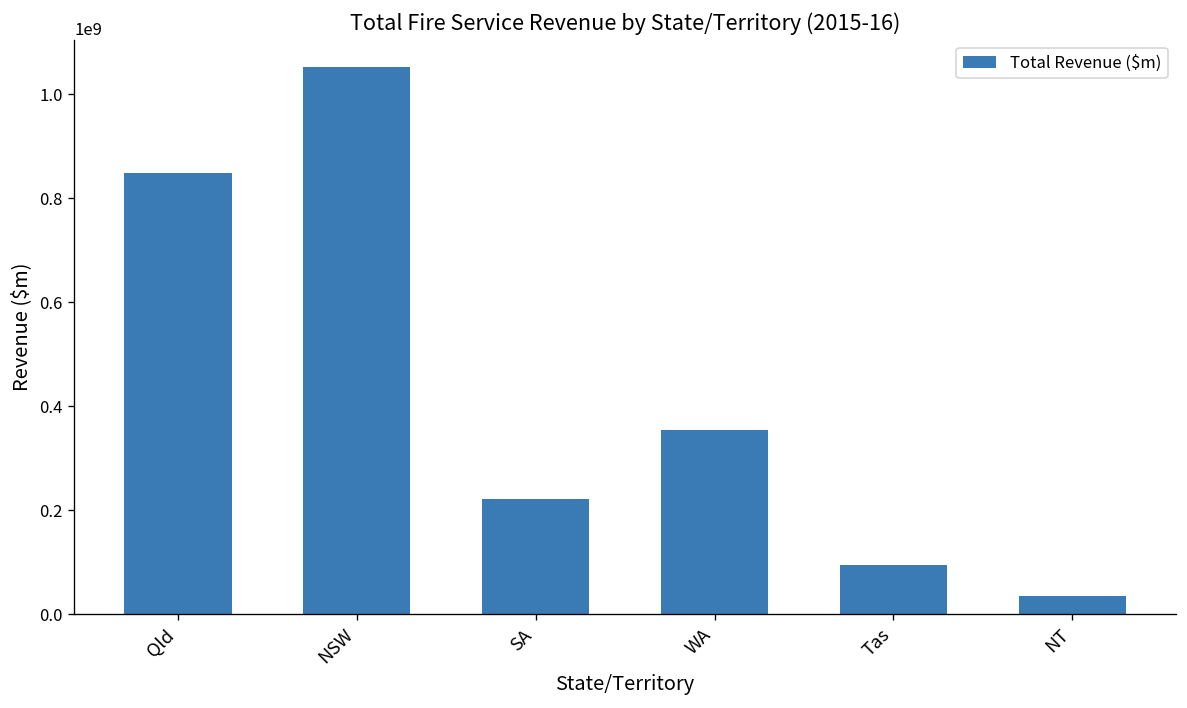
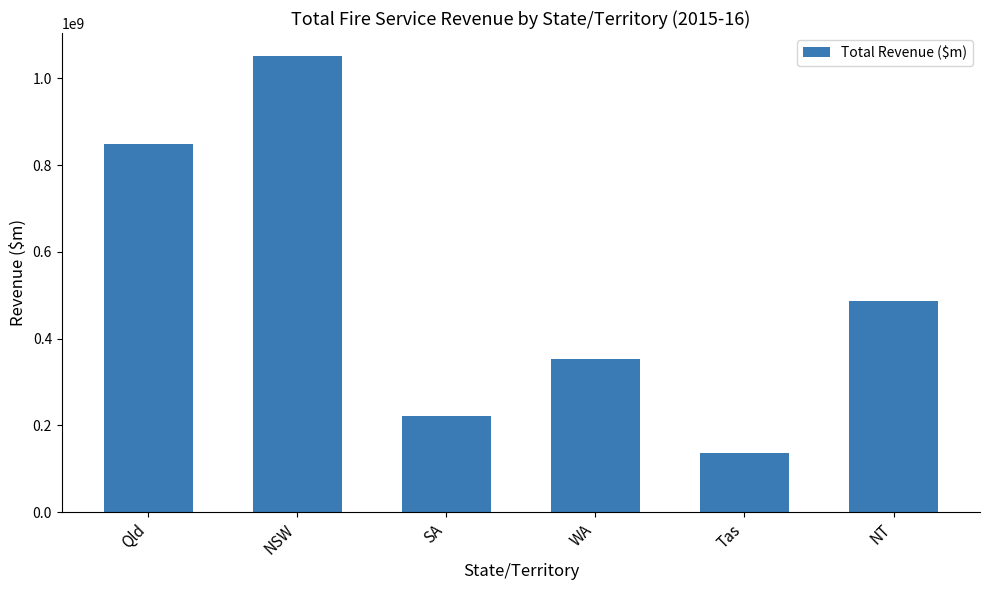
  {
    "Qld": 850000000,
    "NSW": 1050000000,
    "SA": 220000000,
    "WA": 350000000,
-   "Tas": 100000000,
-   "NT": 30000000
+   "Tas": 140000000,
+   "NT": 490000000
  }
